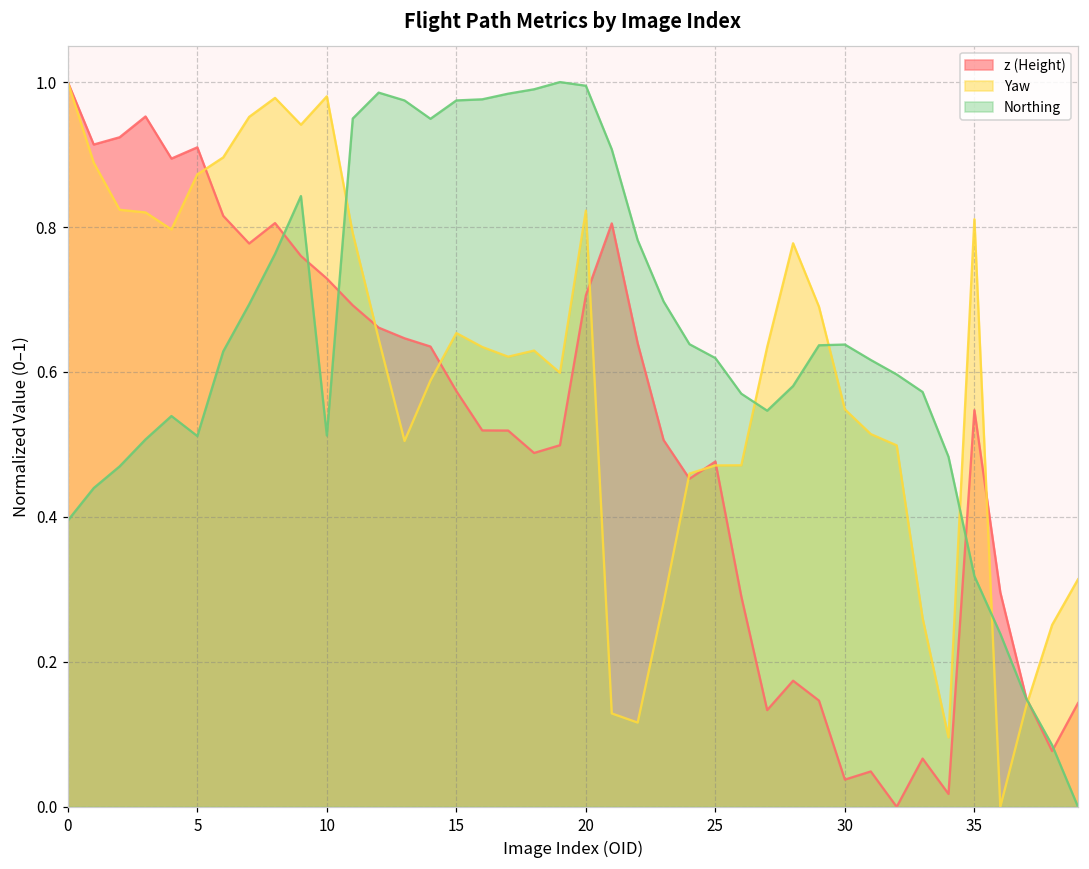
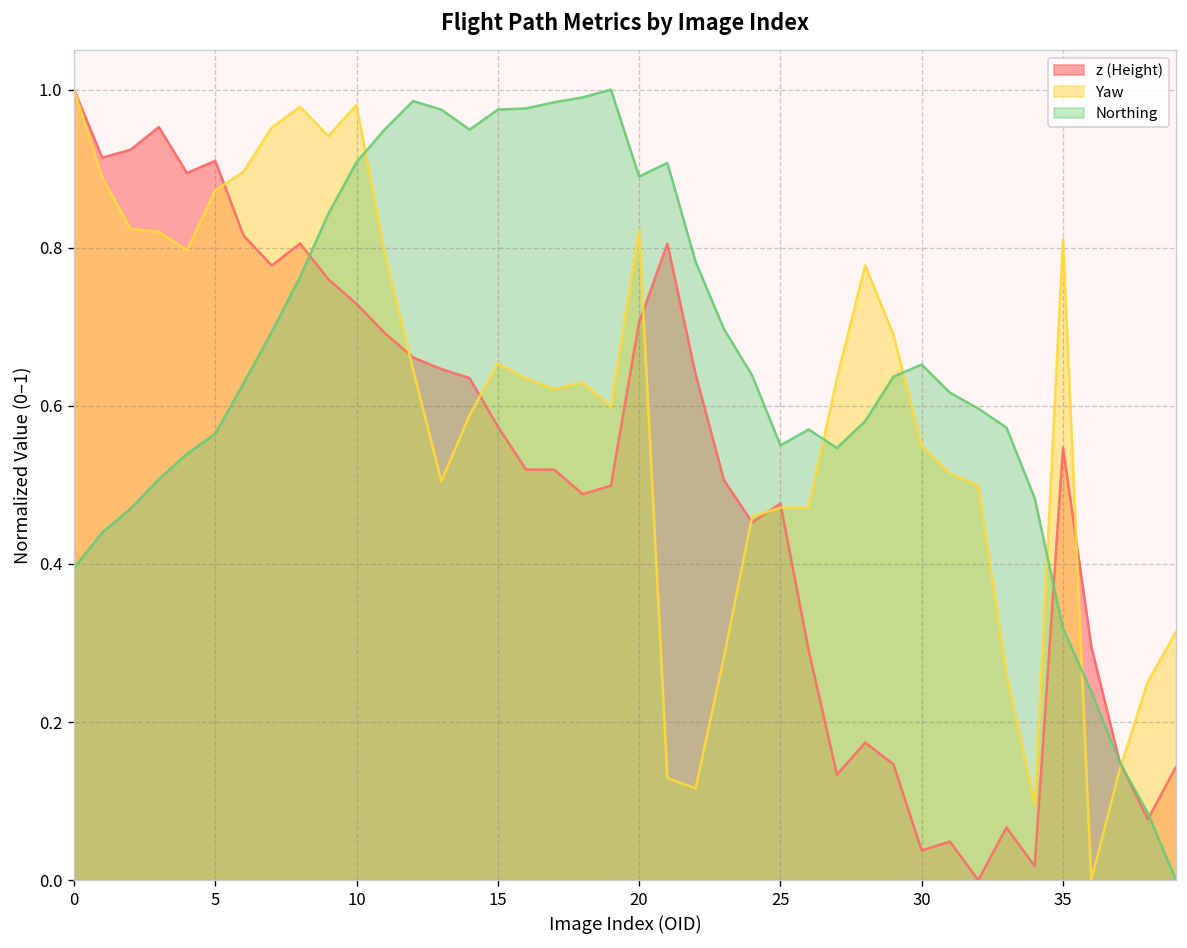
  {
    "z (Height)": {
      "5": 0.91,
      "10": 0.73,
      "15": 0.57,
      "20": 0.71,
      "25": 0.48,
      "30": 0.04,
      "35": 0.55
    },
    "Yaw": {
      "5": 0.87,
      "10": 0.98,
      "15": 0.65,
      "20": 0.82,
      "25": 0.47,
      "30": 0.55,
      "35": 0.81
    },
    "Northing": {
      "0": 0.40,
-     "5": 0.51,
-     "10": 0.51,
+     "5": 0.56,
+     "10": 0.91,
      "15": 0.97,
-     "20": 0.99,
-     "25": 0.62,
-     "30": 0.64,
+     "20": 0.89,
+     "25": 0.55,
+     "30": 0.65,
      "35": 0.32
    }
  }
